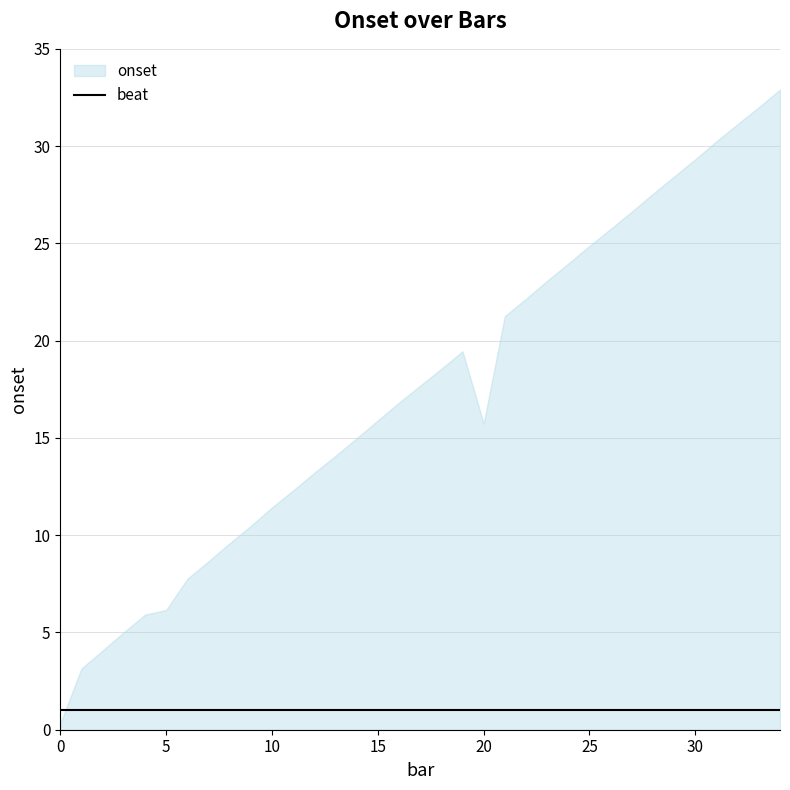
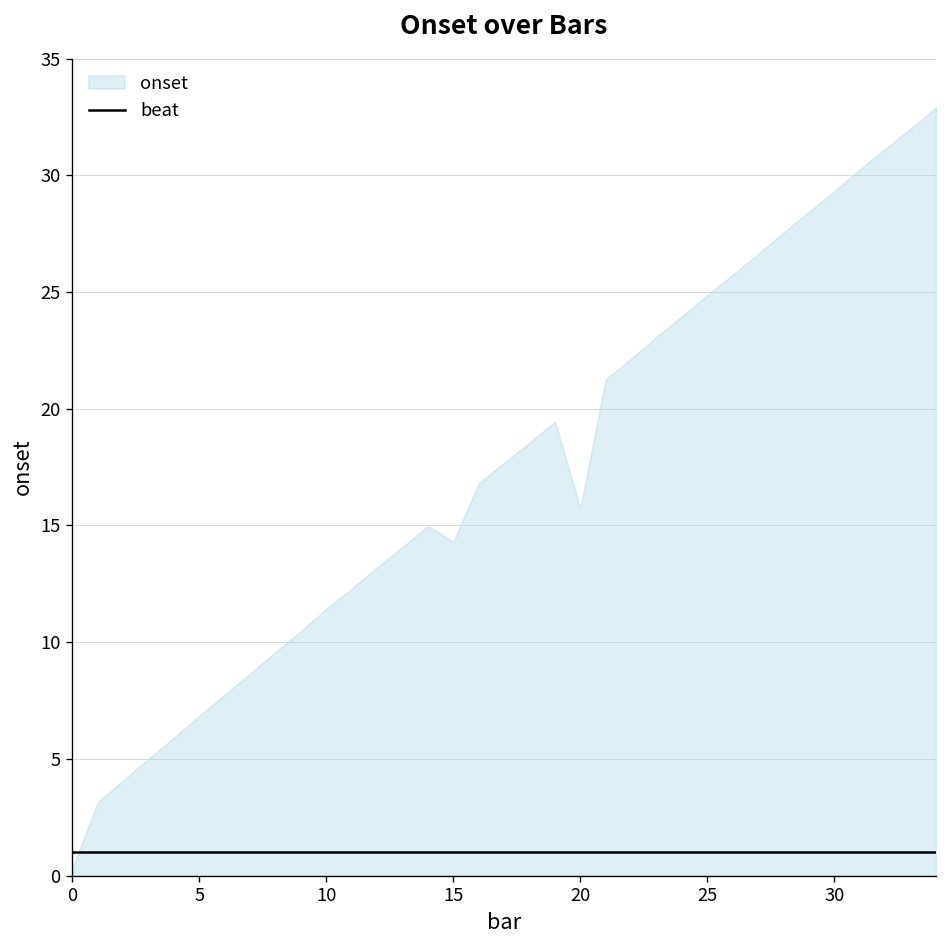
  {
    "beat": {
      "0": 1.0,
      "5": 1.0,
      "10": 1.0,
      "15": 1.0,
      "20": 1.0,
      "25": 1.0,
      "30": 1.0
    },
    "onset": {
      "0": 0.3,
-     "5": 6.2,
+     "5": 6.9,
      "10": 11.4,
-     "15": 15.9,
+     "15": 14.3,
      "20": 15.7,
      "25": 24.9,
      "30": 29.3
    }
  }
